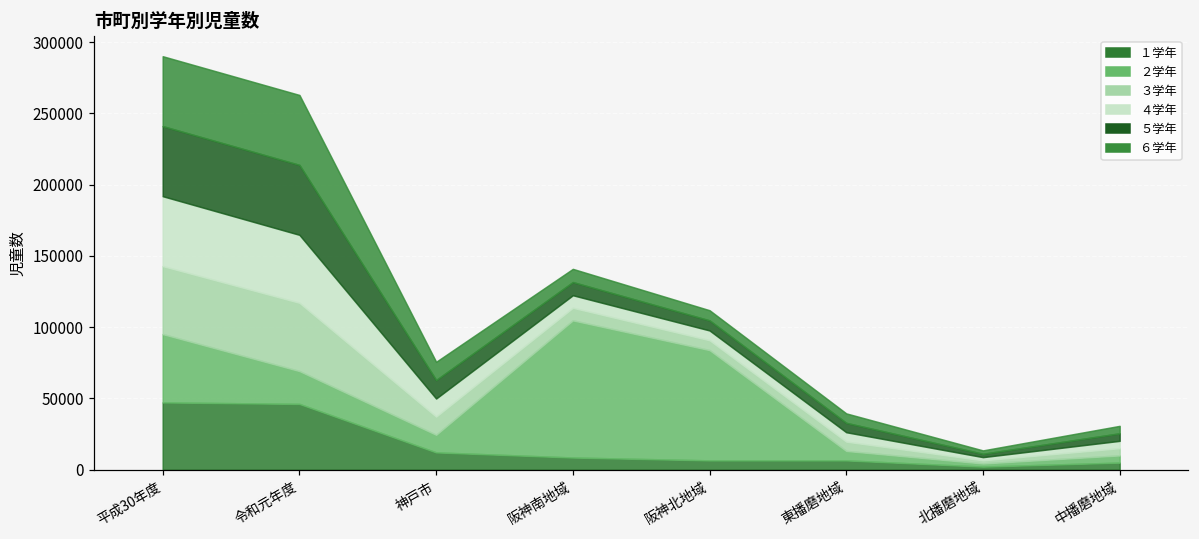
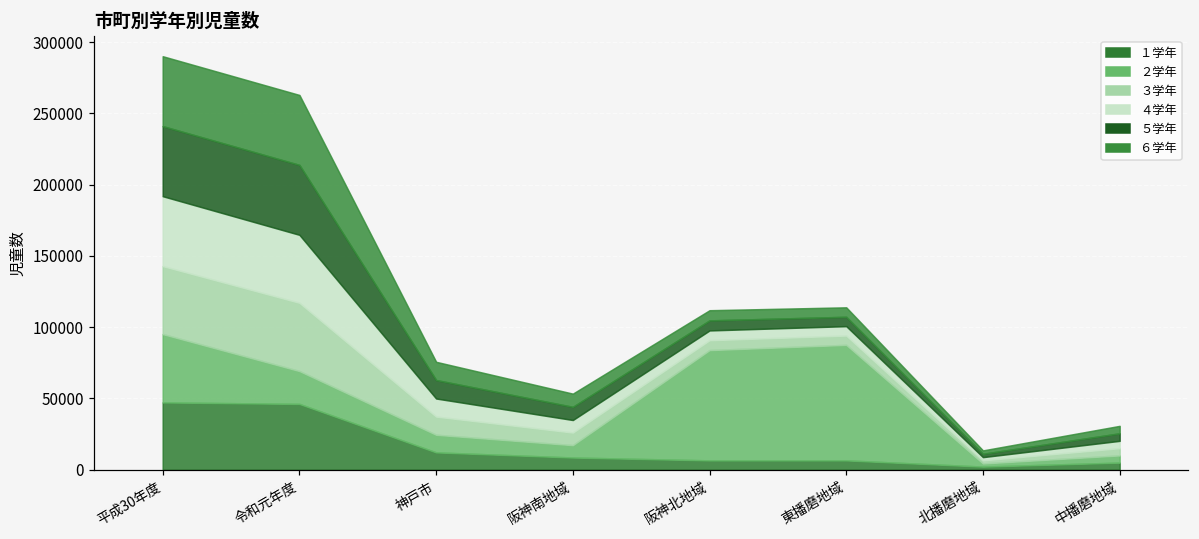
  {
    "２学年": {
      "平成30年度": 48000,
      "令和元年度": 23000,
      "神戸市": 12000,
-     "阪神南地域": 96000,
+     "阪神南地域": 9000,
      "阪神北地域": 77000,
-     "東播磨地域": 7000,
+     "東播磨地域": 81000,
      "北播磨地域": 2000,
      "中播磨地域": 5000
    }
  }
